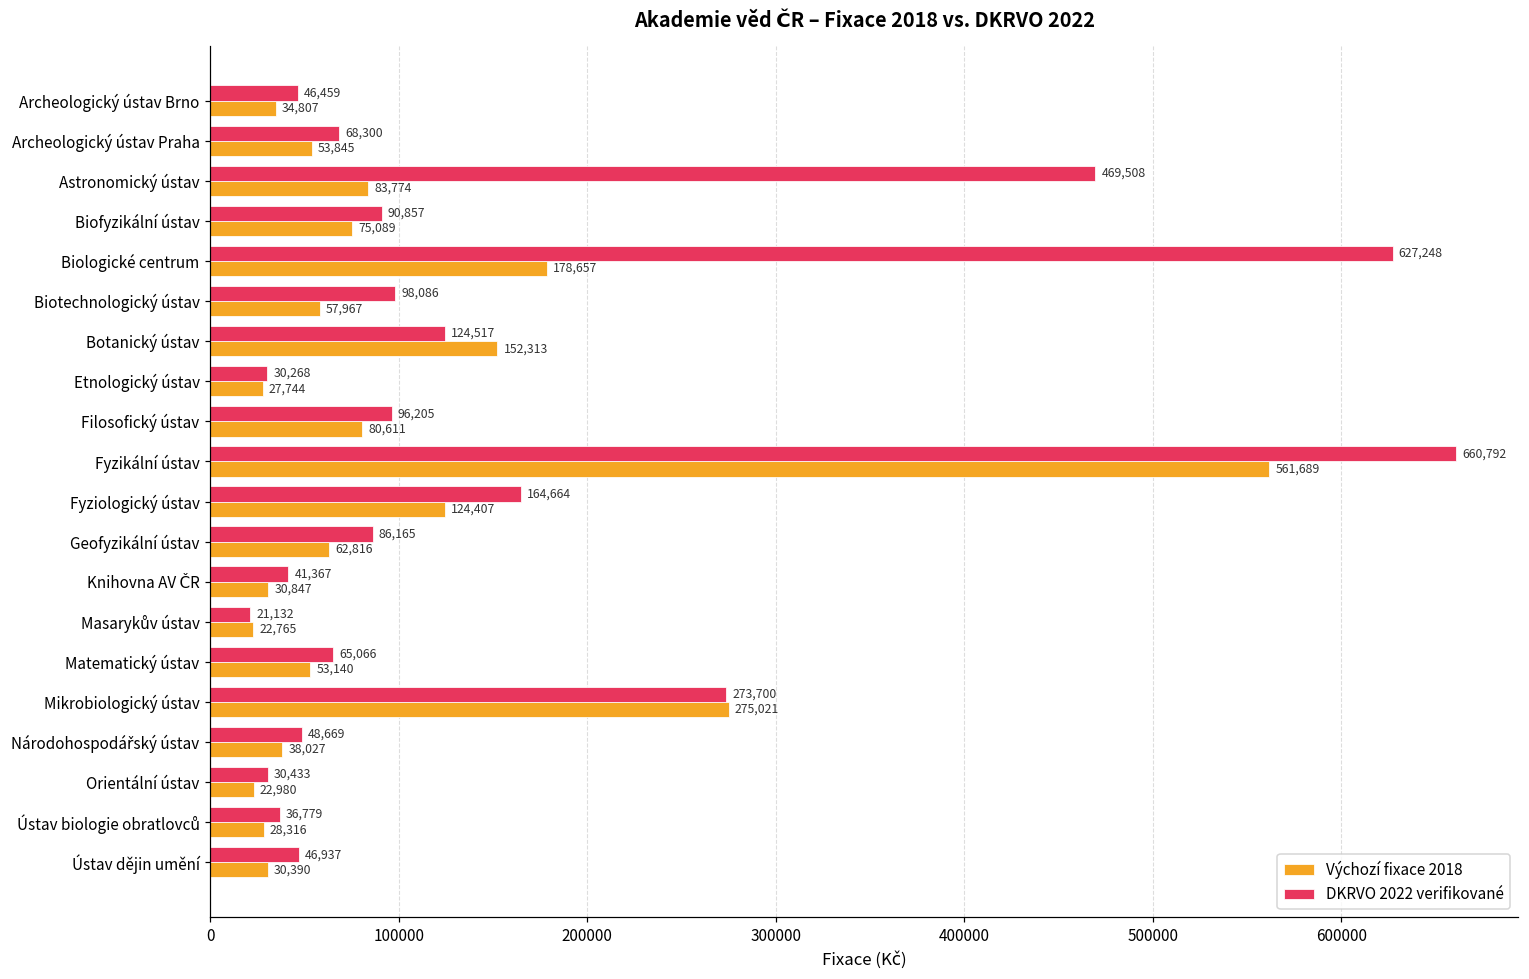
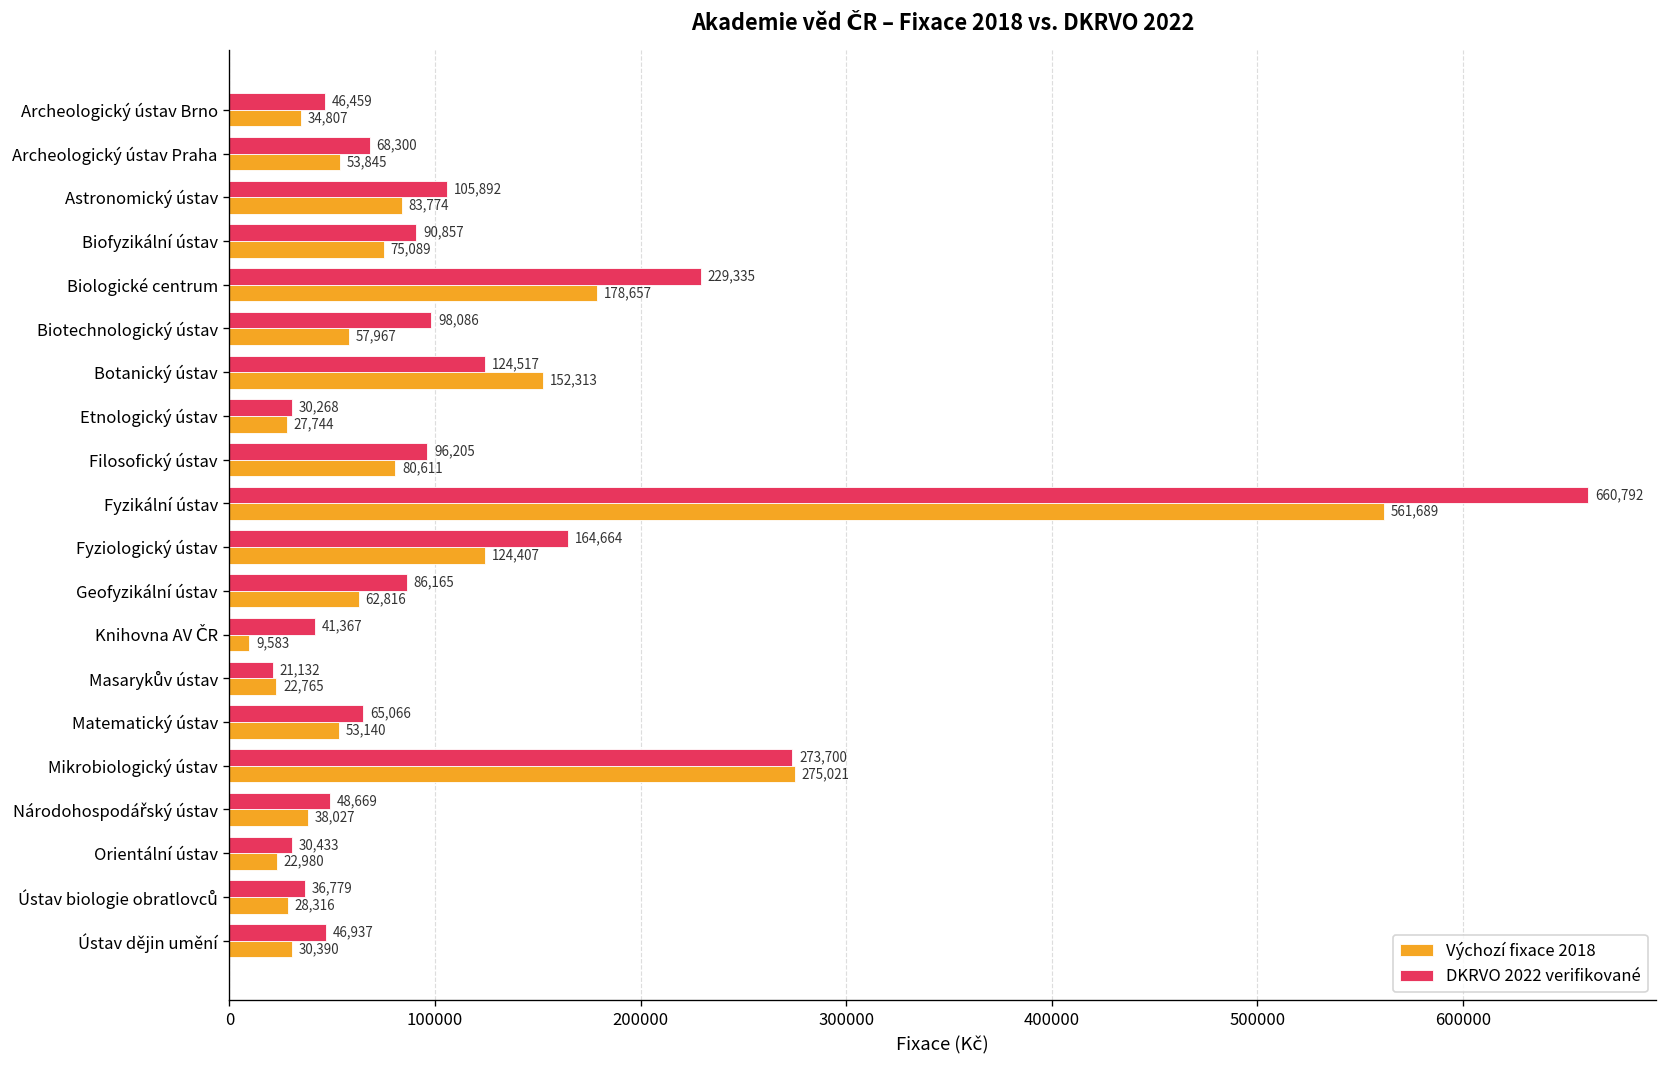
  {
    "Výchozí fixace 2018": {
      "Archeologický ústav Brno": "34,807",
      "Archeologický ústav Praha": "53,845",
      "Astronomický ústav": "83,774",
      "Biofyzikální ústav": "75,089",
      "Biologické centrum": "178,657",
      "Biotechnologický ústav": "57,967",
      "Botanický ústav": "152,313",
      "Etnologický ústav": "27,744",
      "Filosofický ústav": "80,611",
      "Fyzikální ústav": "561,689",
      "Fyziologický ústav": "124,407",
      "Geofyzikální ústav": "62,816",
-     "Knihovna AV ČR": "30,847",
+     "Knihovna AV ČR": "9,583",
      "Masarykův ústav": "22,765",
      "Matematický ústav": "53,140",
      "Mikrobiologický ústav": "275,021",
      "Národohospodářský ústav": "38,027",
      "Orientální ústav": "22,980",
      "Ústav biologie obratlovců": "28,316",
      "Ústav dějin umění": "30,390"
    },
    "DKRVO 2022 verifikované": {
      "Archeologický ústav Brno": "46,459",
      "Archeologický ústav Praha": "68,300",
-     "Astronomický ústav": "469,508",
+     "Astronomický ústav": "105,892",
      "Biofyzikální ústav": "90,857",
-     "Biologické centrum": "627,248",
+     "Biologické centrum": "229,335",
      "Biotechnologický ústav": "98,086",
      "Botanický ústav": "124,517",
      "Etnologický ústav": "30,268",
      "Filosofický ústav": "96,205",
      "Fyzikální ústav": "660,792",
      "Fyziologický ústav": "164,664",
      "Geofyzikální ústav": "86,165",
      "Knihovna AV ČR": "41,367",
      "Masarykův ústav": "21,132",
      "Matematický ústav": "65,066",
      "Mikrobiologický ústav": "273,700",
      "Národohospodářský ústav": "48,669",
      "Orientální ústav": "30,433",
      "Ústav biologie obratlovců": "36,779",
      "Ústav dějin umění": "46,937"
    }
  }
